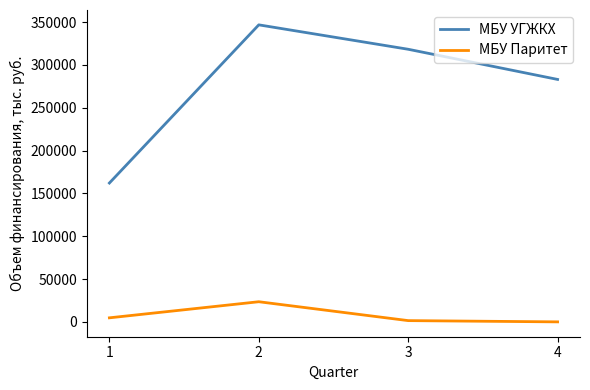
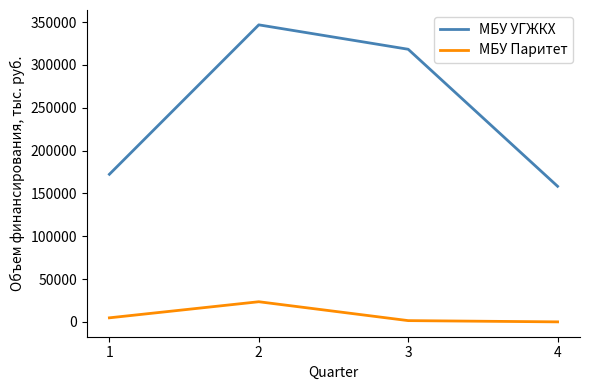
  {
    "МБУ УГЖКХ": {
-     "1": 160000,
+     "1": 170000,
      "2": 350000,
      "3": 320000,
-     "4": 280000
+     "4": 160000
    },
    "МБУ Паритет": {
      "1": 0,
      "2": 20000,
      "3": 0,
      "4": 0
    }
  }
